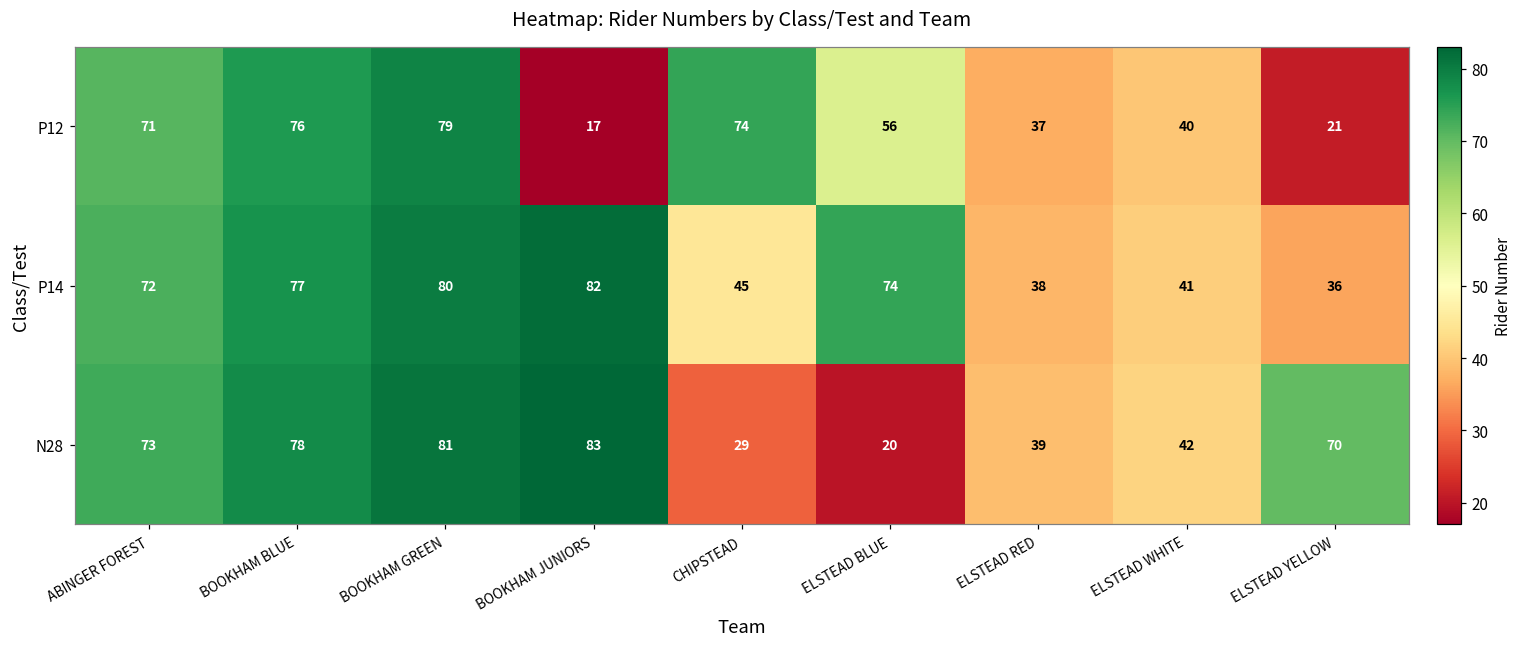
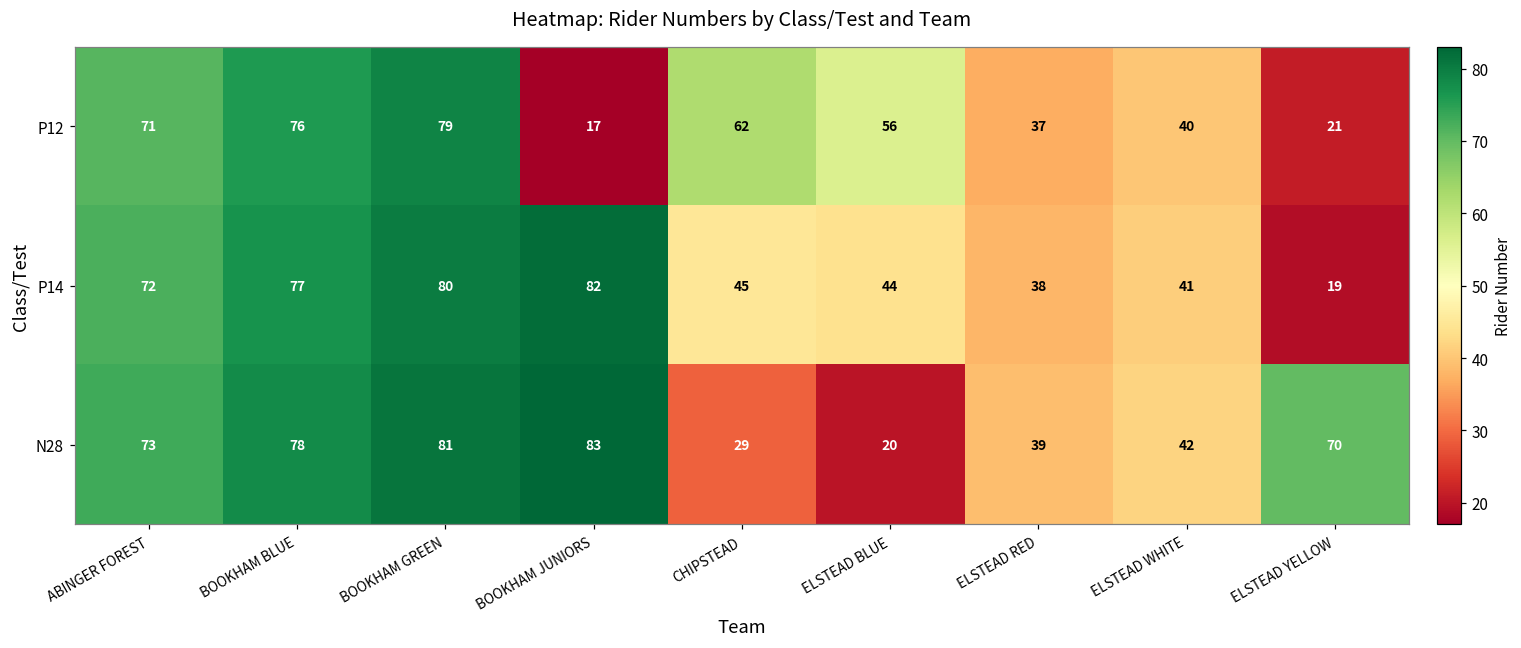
  {
    "P12": {
      "ABINGER FOREST": 71,
      "BOOKHAM BLUE": 76,
      "BOOKHAM GREEN": 79,
      "BOOKHAM JUNIORS": 17,
-     "CHIPSTEAD": 74,
+     "CHIPSTEAD": 62,
      "ELSTEAD BLUE": 56,
      "ELSTEAD RED": 37,
      "ELSTEAD WHITE": 40,
      "ELSTEAD YELLOW": 21
    },
    "P14": {
      "ABINGER FOREST": 72,
      "BOOKHAM BLUE": 77,
      "BOOKHAM GREEN": 80,
      "BOOKHAM JUNIORS": 82,
      "CHIPSTEAD": 45,
-     "ELSTEAD BLUE": 74,
+     "ELSTEAD BLUE": 44,
      "ELSTEAD RED": 38,
      "ELSTEAD WHITE": 41,
-     "ELSTEAD YELLOW": 36
+     "ELSTEAD YELLOW": 19
    },
    "N28": {
      "ABINGER FOREST": 73,
      "BOOKHAM BLUE": 78,
      "BOOKHAM GREEN": 81,
      "BOOKHAM JUNIORS": 83,
      "CHIPSTEAD": 29,
      "ELSTEAD BLUE": 20,
      "ELSTEAD RED": 39,
      "ELSTEAD WHITE": 42,
      "ELSTEAD YELLOW": 70
    }
  }
